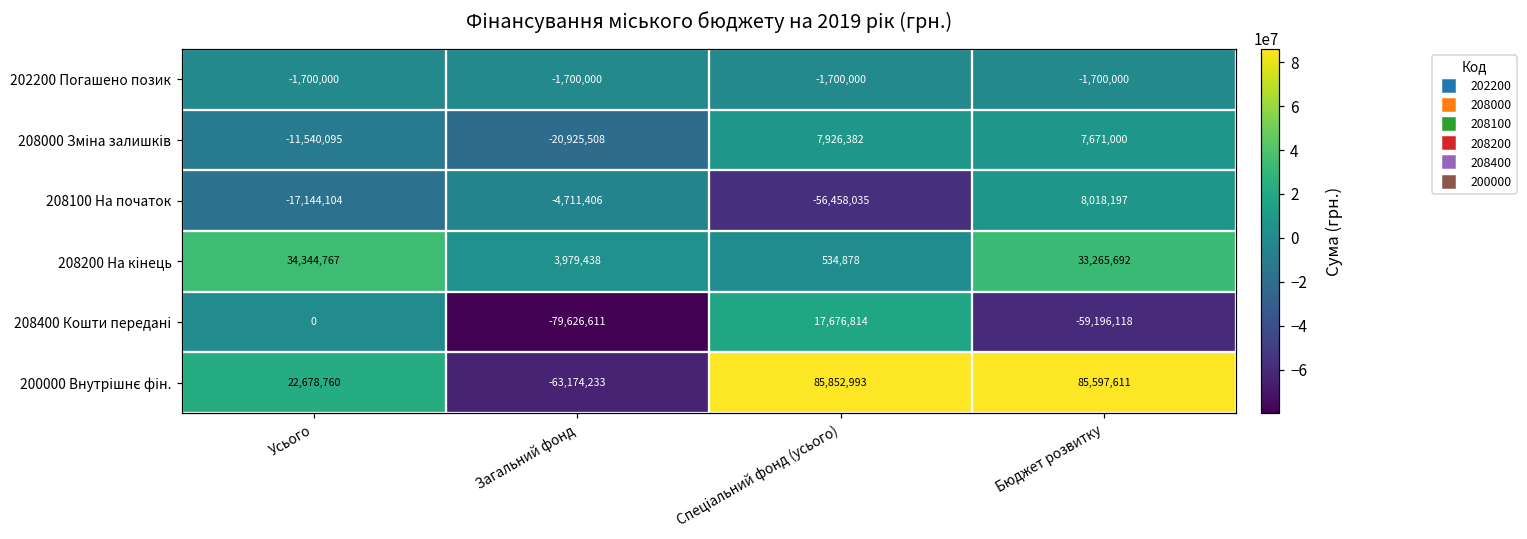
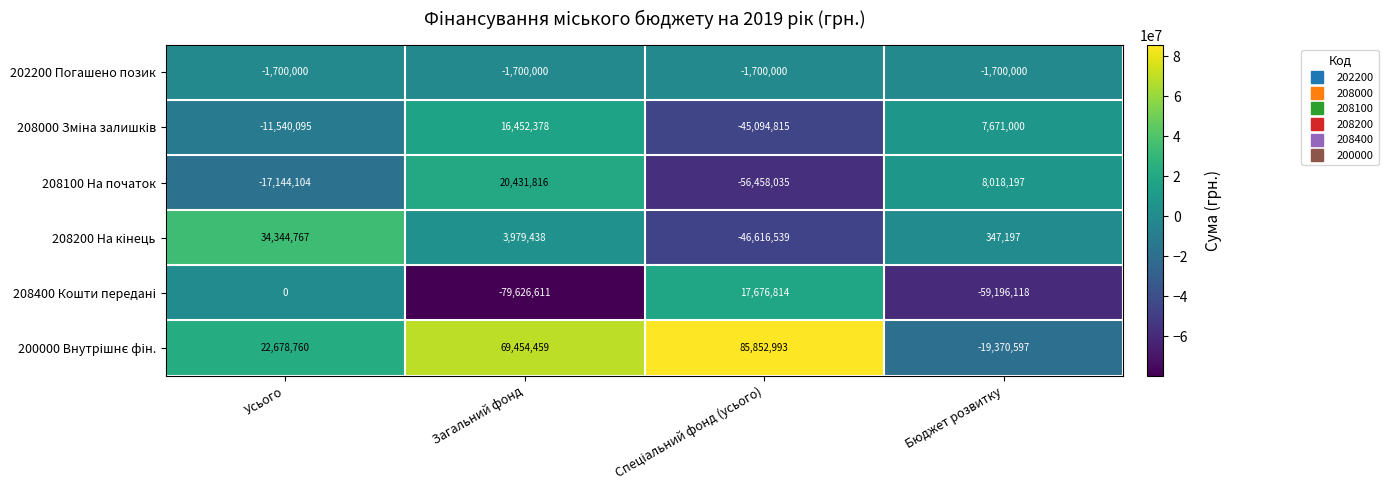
  {
    "202200 Погашено позик": {
      "Усього": "-1,700,000",
      "Загальний фонд": "-1,700,000",
      "Спеціальний фонд (усього)": "-1,700,000",
      "Бюджет розвитку": "-1,700,000"
    },
    "208000 Зміна залишків": {
      "Усього": "-11,540,095",
-     "Загальний фонд": "-20,925,508",
-     "Спеціальний фонд (усього)": "7,926,382",
+     "Загальний фонд": "16,452,378",
+     "Спеціальний фонд (усього)": "-45,094,815",
      "Бюджет розвитку": "7,671,000"
    },
    "208100 На початок": {
      "Усього": "-17,144,104",
-     "Загальний фонд": "-4,711,406",
+     "Загальний фонд": "20,431,816",
      "Спеціальний фонд (усього)": "-56,458,035",
      "Бюджет розвитку": "8,018,197"
    },
    "208200 На кінець": {
      "Усього": "34,344,767",
      "Загальний фонд": "3,979,438",
-     "Спеціальний фонд (усього)": "534,878",
-     "Бюджет розвитку": "33,265,692"
+     "Спеціальний фонд (усього)": "-46,616,539",
+     "Бюджет розвитку": "347,197"
    },
    "208400 Кошти передані": {
      "Усього": "0",
      "Загальний фонд": "-79,626,611",
      "Спеціальний фонд (усього)": "17,676,814",
      "Бюджет розвитку": "-59,196,118"
    },
    "200000 Внутрішнє фін.": {
      "Усього": "22,678,760",
-     "Загальний фонд": "-63,174,233",
+     "Загальний фонд": "69,454,459",
      "Спеціальний фонд (усього)": "85,852,993",
-     "Бюджет розвитку": "85,597,611"
+     "Бюджет розвитку": "-19,370,597"
    }
  }
